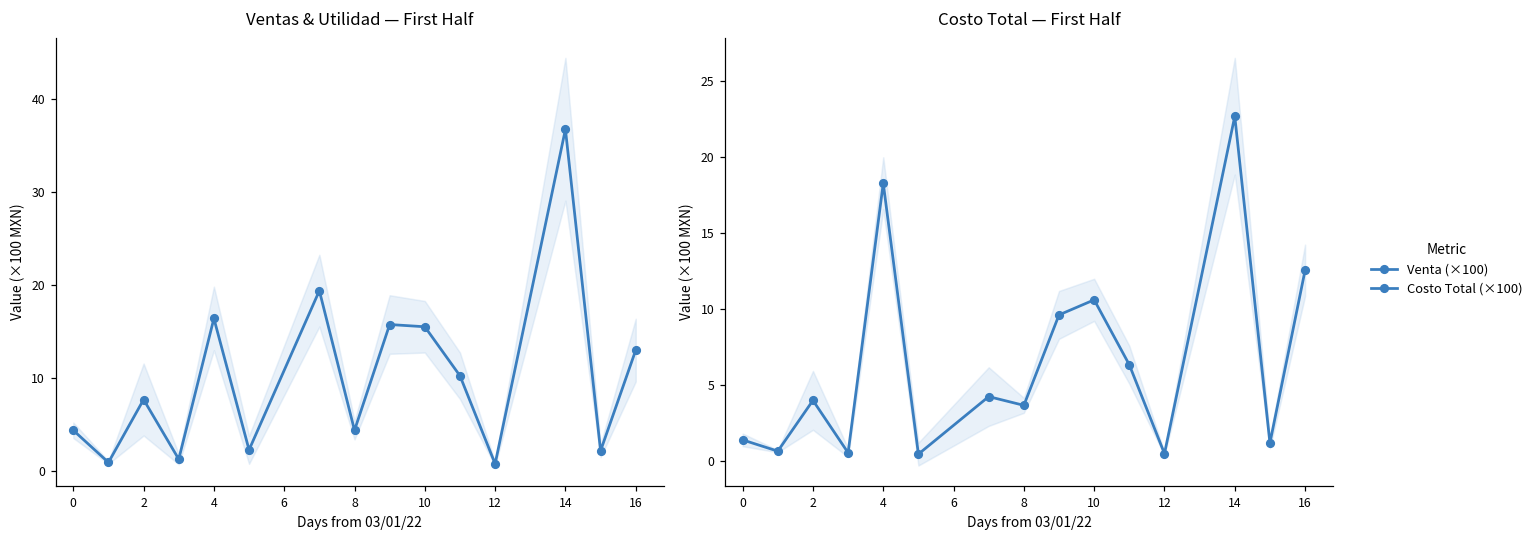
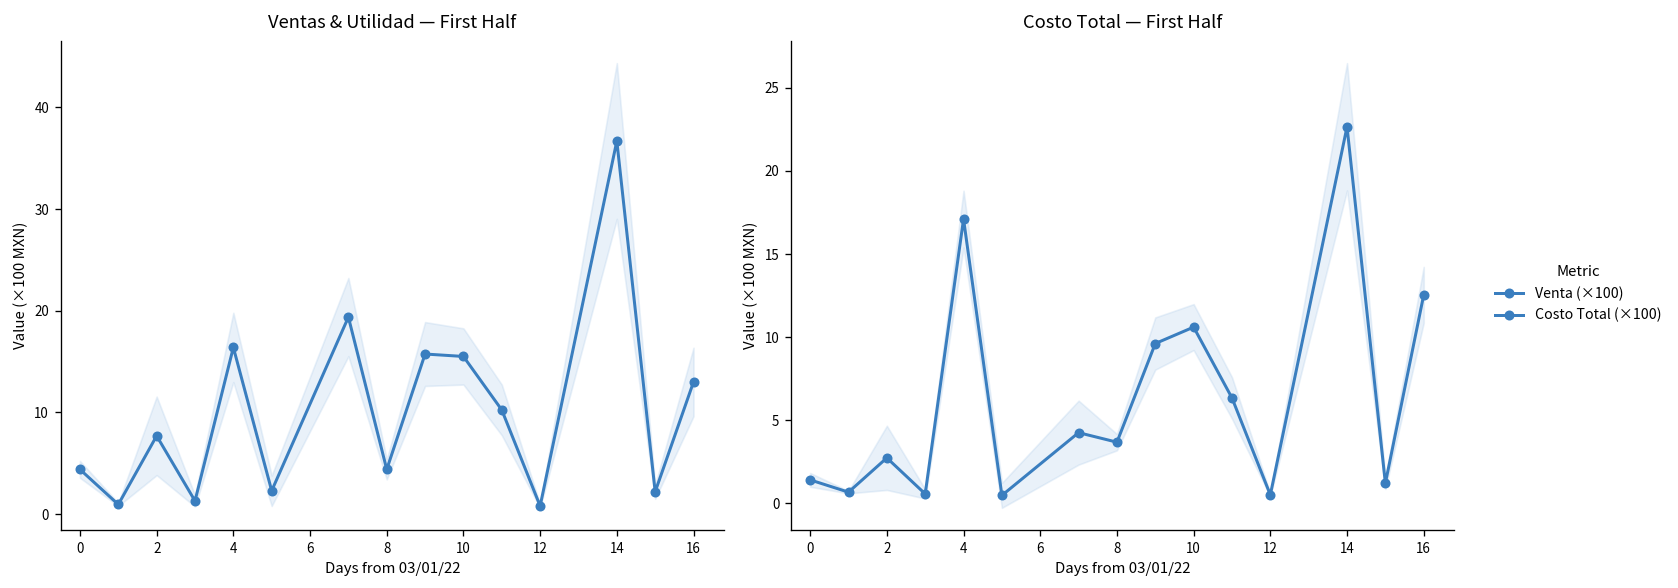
  {
    "Ventas & Utilidad — First Half": {
      "Venta (×100)": {
        "0": 4,
        "2": 8,
        "4": 16,
        "8": 4,
        "10": 16,
        "14": 37,
        "16": 13
      }
    },
    "Costo Total — First Half": {
      "Costo Total (×100)": {
        "0": 1.4,
-       "2": 4.0,
-       "4": 18.3,
+       "2": 2.7,
+       "4": 17.1,
        "8": 3.7,
        "10": 10.6,
        "14": 22.7,
        "16": 12.5
      }
    }
  }
